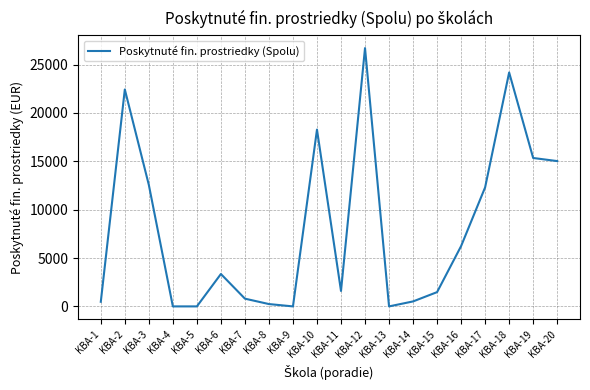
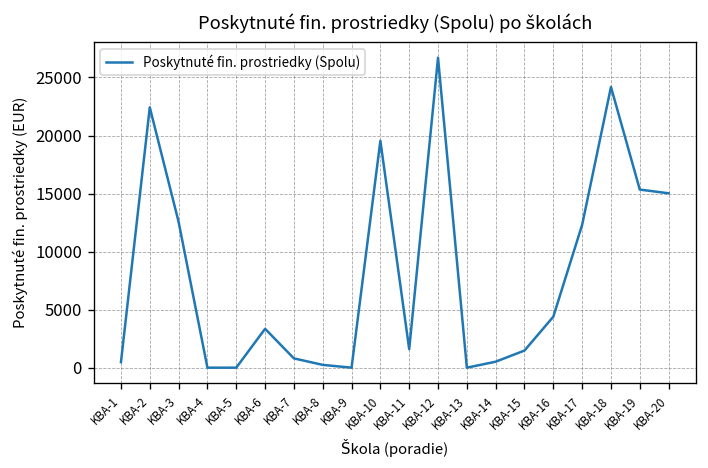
  {
    "KBA-1": 0,
    "KBA-2": 22000,
    "KBA-3": 13000,
    "KBA-4": 0,
    "KBA-5": 0,
    "KBA-6": 3000,
    "KBA-7": 1000,
    "KBA-8": 0,
    "KBA-9": 0,
-   "KBA-10": 18000,
+   "KBA-10": 20000,
    "KBA-11": 2000,
    "KBA-12": 27000,
    "KBA-13": 0,
    "KBA-14": 1000,
    "KBA-15": 1000,
-   "KBA-16": 6000,
+   "KBA-16": 4000,
    "KBA-17": 12000,
    "KBA-18": 24000,
    "KBA-19": 15000,
    "KBA-20": 15000
  }
